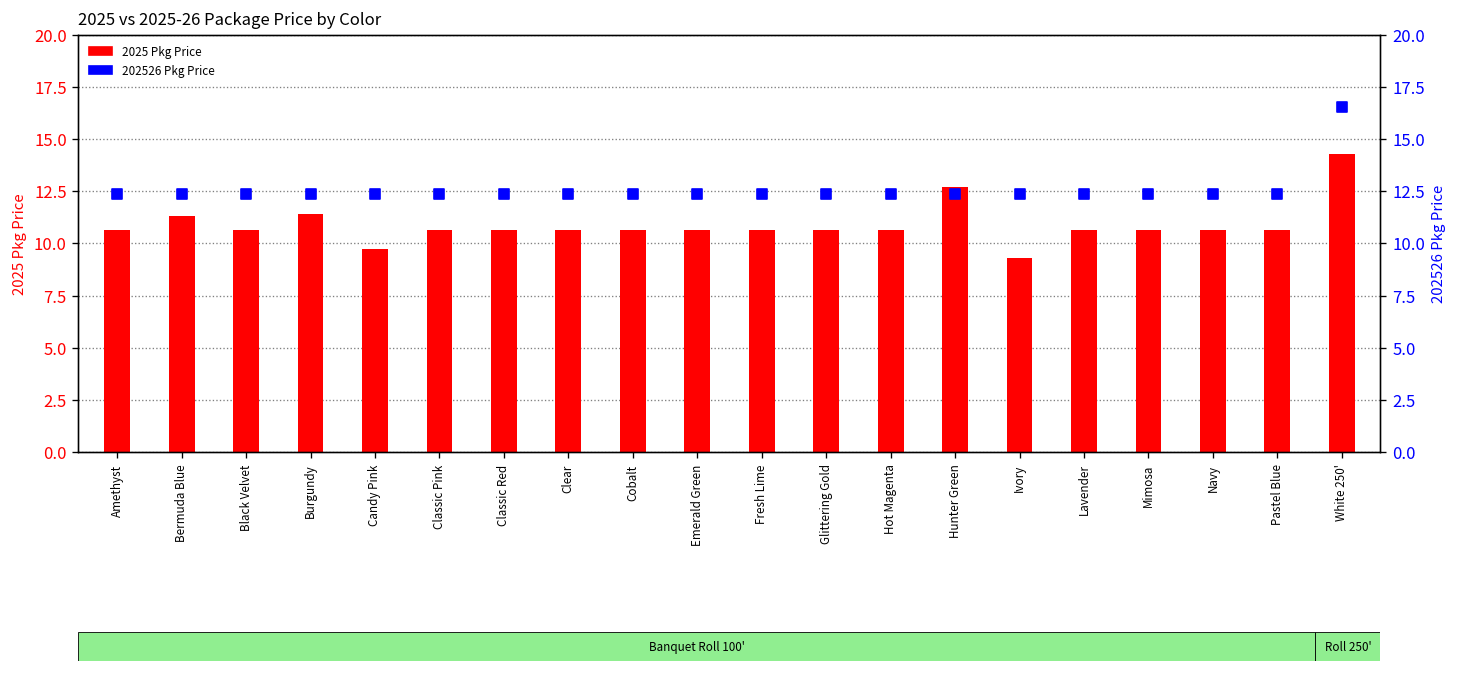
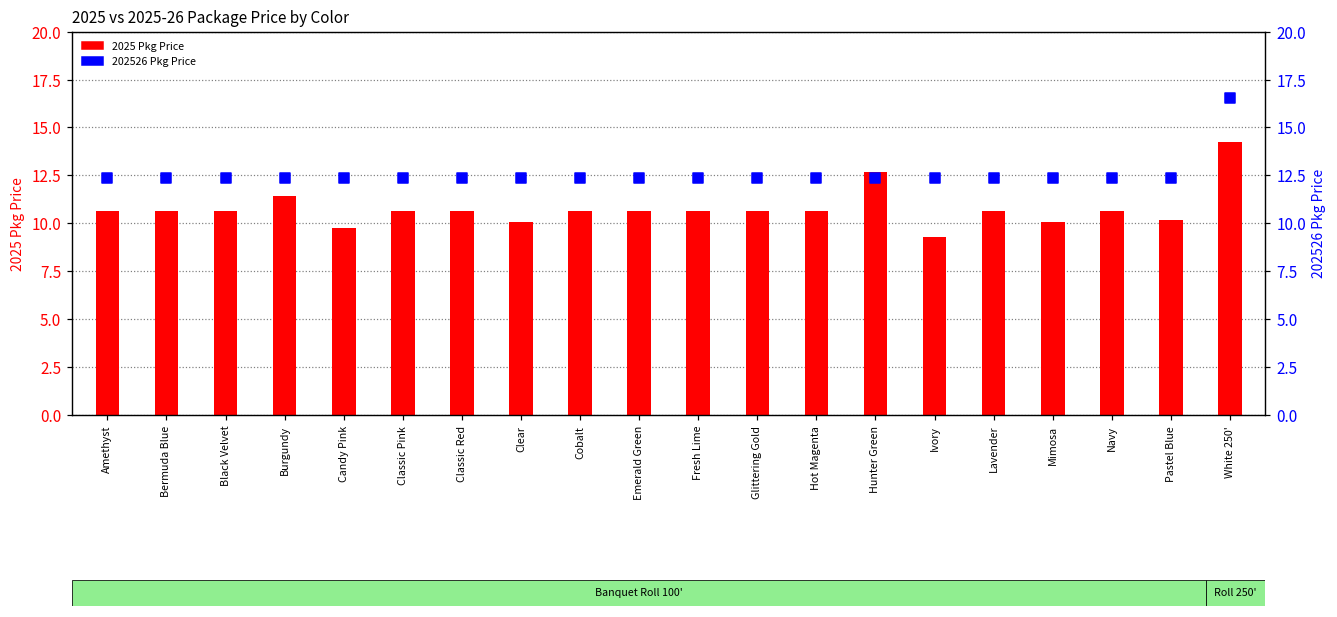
  {
    "2025 Pkg Price": {
      "Amethyst": 10.7,
-     "Bermuda Blue": 11.3,
+     "Bermuda Blue": 10.7,
      "Black Velvet": 10.7,
      "Burgundy": 11.4,
      "Candy Pink": 9.7,
      "Classic Pink": 10.7,
      "Classic Red": 10.7,
-     "Clear": 10.7,
+     "Clear": 10.0,
      "Cobalt": 10.7,
      "Emerald Green": 10.7,
      "Fresh Lime": 10.7,
      "Glittering Gold": 10.7,
      "Hot Magenta": 10.7,
      "Hunter Green": 12.7,
      "Ivory": 9.3,
      "Lavender": 10.7,
-     "Mimosa": 10.7,
+     "Mimosa": 10.1,
      "Navy": 10.7,
-     "Pastel Blue": 10.7,
+     "Pastel Blue": 10.2,
      "White 250'": 14.3
    }
  }
